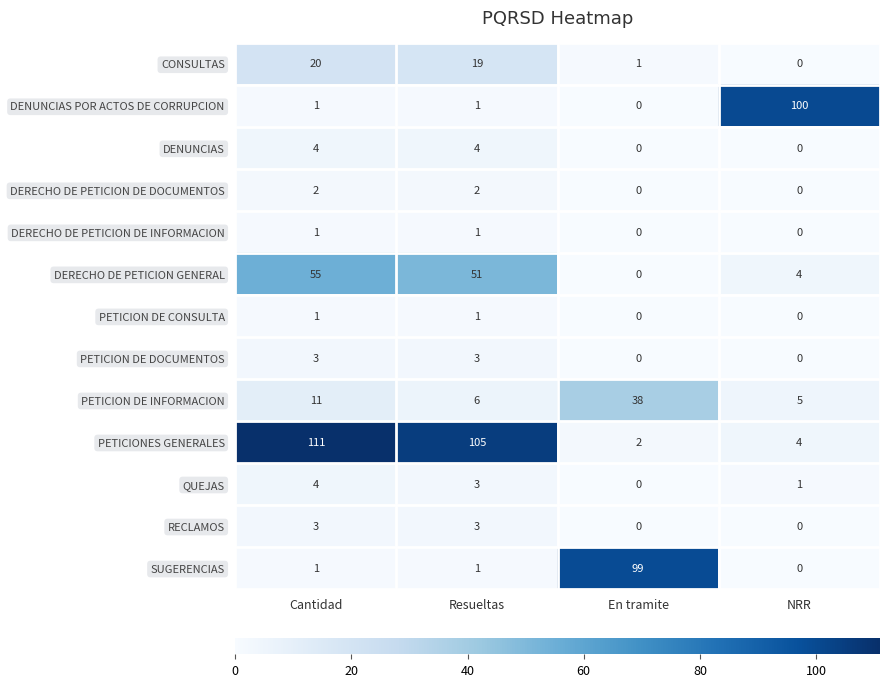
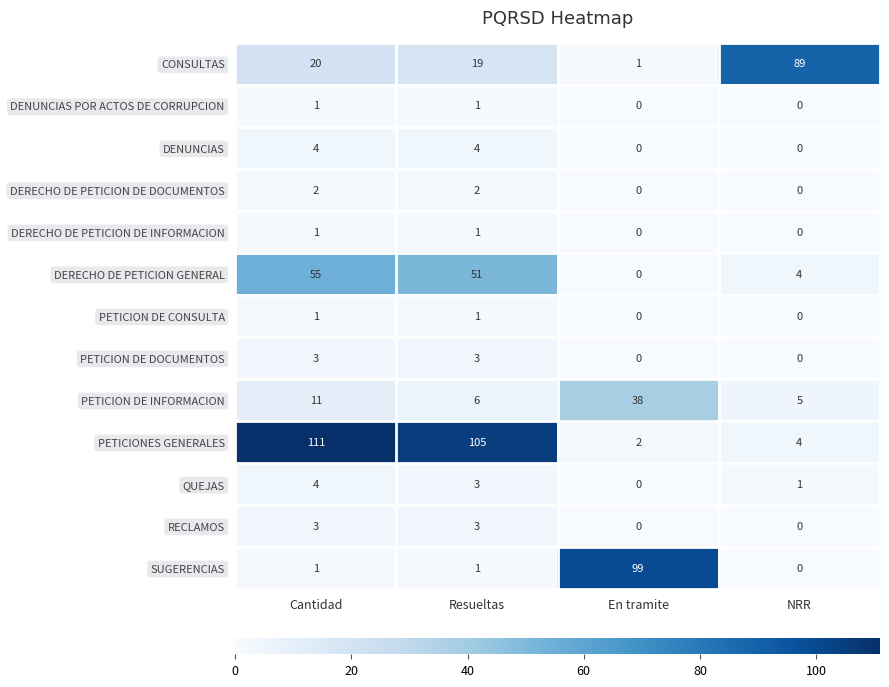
  {
    "CONSULTAS": {
      "Cantidad": 20,
      "Resueltas": 19,
      "En tramite": 1,
-     "NRR": 0
+     "NRR": 89
    },
    "DENUNCIAS POR ACTOS DE CORRUPCION": {
      "Cantidad": 1,
      "Resueltas": 1,
      "En tramite": 0,
-     "NRR": 100
+     "NRR": 0
    },
    "DENUNCIAS": {
      "Cantidad": 4,
      "Resueltas": 4,
      "En tramite": 0,
      "NRR": 0
    },
    "DERECHO DE PETICION DE DOCUMENTOS": {
      "Cantidad": 2,
      "Resueltas": 2,
      "En tramite": 0,
      "NRR": 0
    },
    "DERECHO DE PETICION DE INFORMACION": {
      "Cantidad": 1,
      "Resueltas": 1,
      "En tramite": 0,
      "NRR": 0
    },
    "DERECHO DE PETICION GENERAL": {
      "Cantidad": 55,
      "Resueltas": 51,
      "En tramite": 0,
      "NRR": 4
    },
    "PETICION DE CONSULTA": {
      "Cantidad": 1,
      "Resueltas": 1,
      "En tramite": 0,
      "NRR": 0
    },
    "PETICION DE DOCUMENTOS": {
      "Cantidad": 3,
      "Resueltas": 3,
      "En tramite": 0,
      "NRR": 0
    },
    "PETICION DE INFORMACION": {
      "Cantidad": 11,
      "Resueltas": 6,
      "En tramite": 38,
      "NRR": 5
    },
    "PETICIONES GENERALES": {
      "Cantidad": 111,
      "Resueltas": 105,
      "En tramite": 2,
      "NRR": 4
    },
    "QUEJAS": {
      "Cantidad": 4,
      "Resueltas": 3,
      "En tramite": 0,
      "NRR": 1
    },
    "RECLAMOS": {
      "Cantidad": 3,
      "Resueltas": 3,
      "En tramite": 0,
      "NRR": 0
    },
    "SUGERENCIAS": {
      "Cantidad": 1,
      "Resueltas": 1,
      "En tramite": 99,
      "NRR": 0
    }
  }
